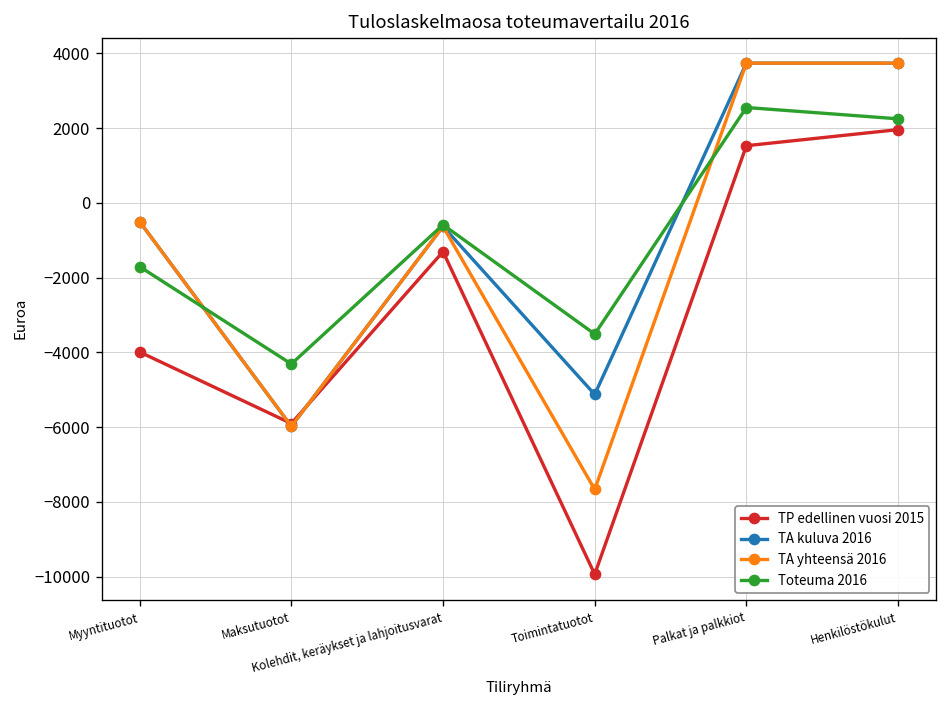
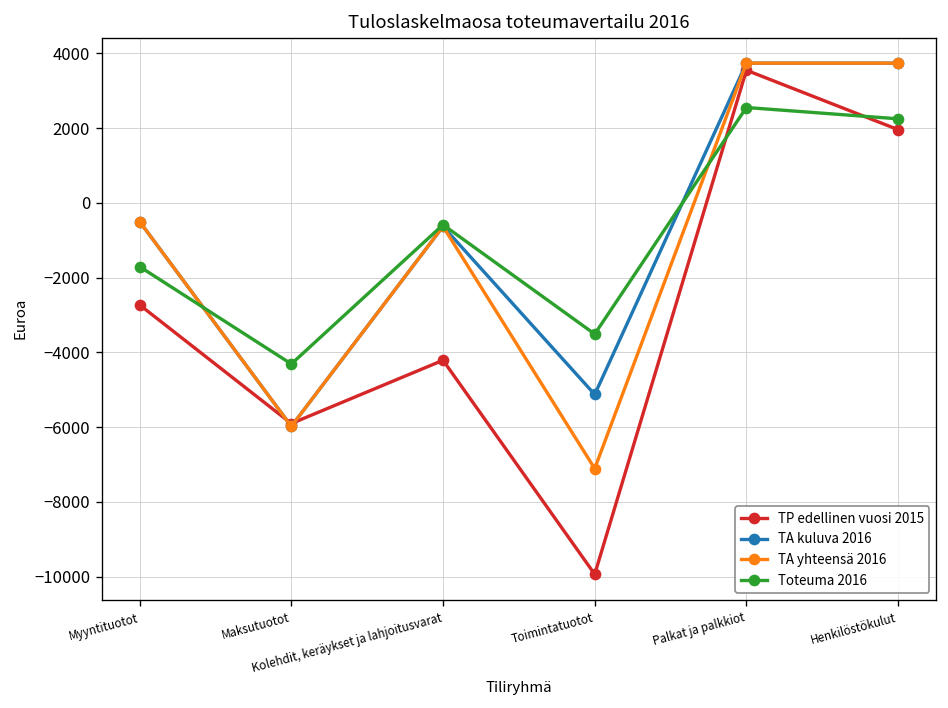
  {
    "TP edellinen vuosi 2015": {
-     "Myyntituotot": -4000,
-     "Kolehdit, keräykset ja lahjoitusvarat": -1300,
+     "Myyntituotot": -2700,
+     "Kolehdit, keräykset ja lahjoitusvarat": -4200,
      "Toimintatuotot": -9900,
-     "Palkat ja palkkiot": 1500,
+     "Palkat ja palkkiot": 3600,
      "Henkilöstökulut": 2000
    },
    "TA kuluva 2016": {
      "Toimintatuotot": -5100
    },
    "TA yhteensä 2016": {
-     "Toimintatuotot": -7700
+     "Toimintatuotot": -7100
    },
    "Toteuma 2016": {
      "Myyntituotot": -1700,
      "Maksutuotot": -4300,
      "Toimintatuotot": -3500,
      "Palkat ja palkkiot": 2600,
      "Henkilöstökulut": 2300
    }
  }
